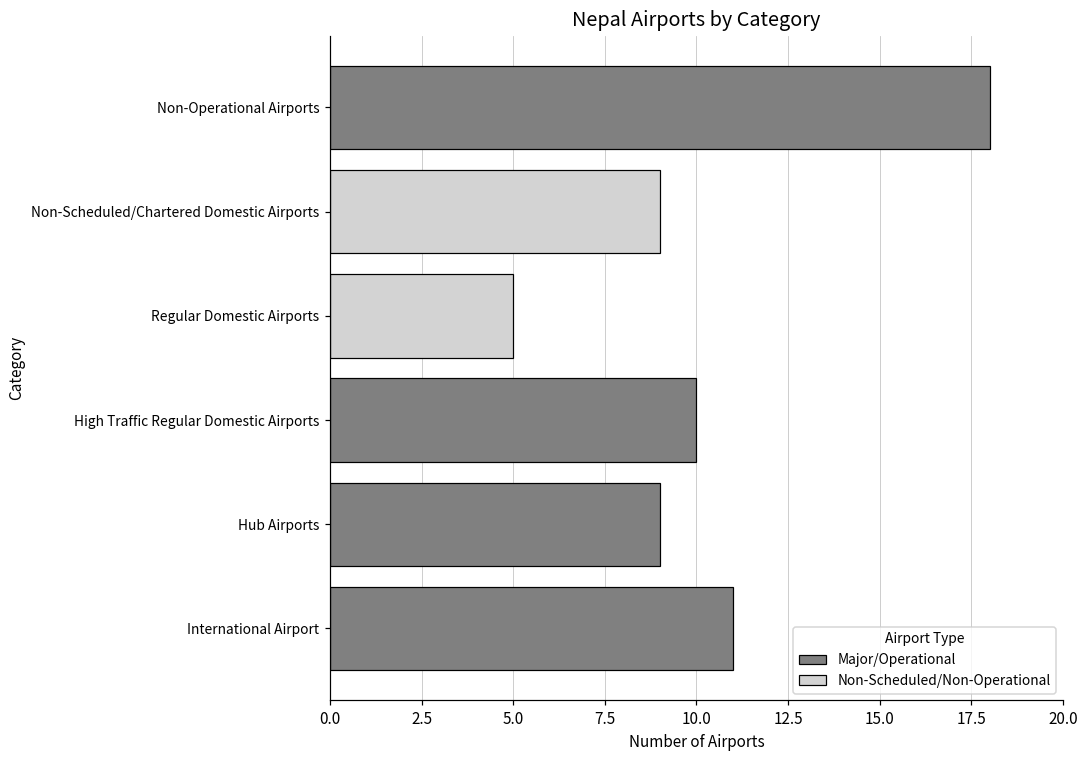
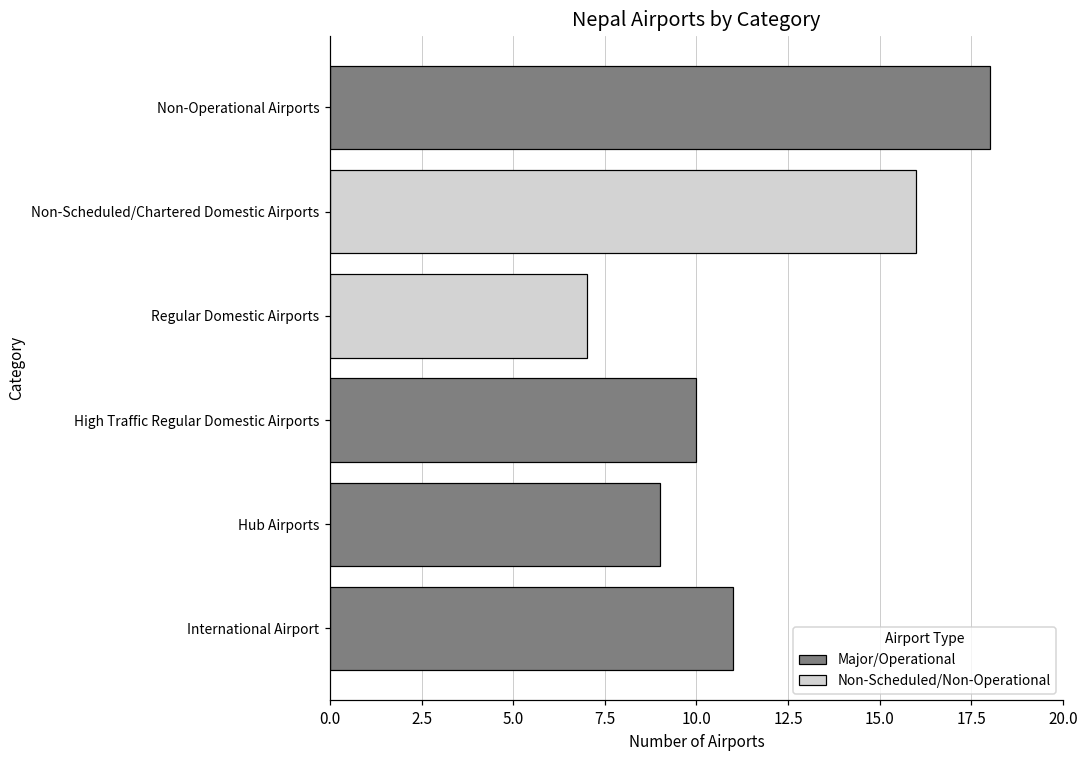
  {
    "Non-Operational Airports": 18,
-   "Non-Scheduled/Chartered Domestic Airports": 9,
-   "Regular Domestic Airports": 5,
+   "Non-Scheduled/Chartered Domestic Airports": 16,
+   "Regular Domestic Airports": 7,
    "High Traffic Regular Domestic Airports": 10,
    "Hub Airports": 9,
    "International Airport": 11
  }
